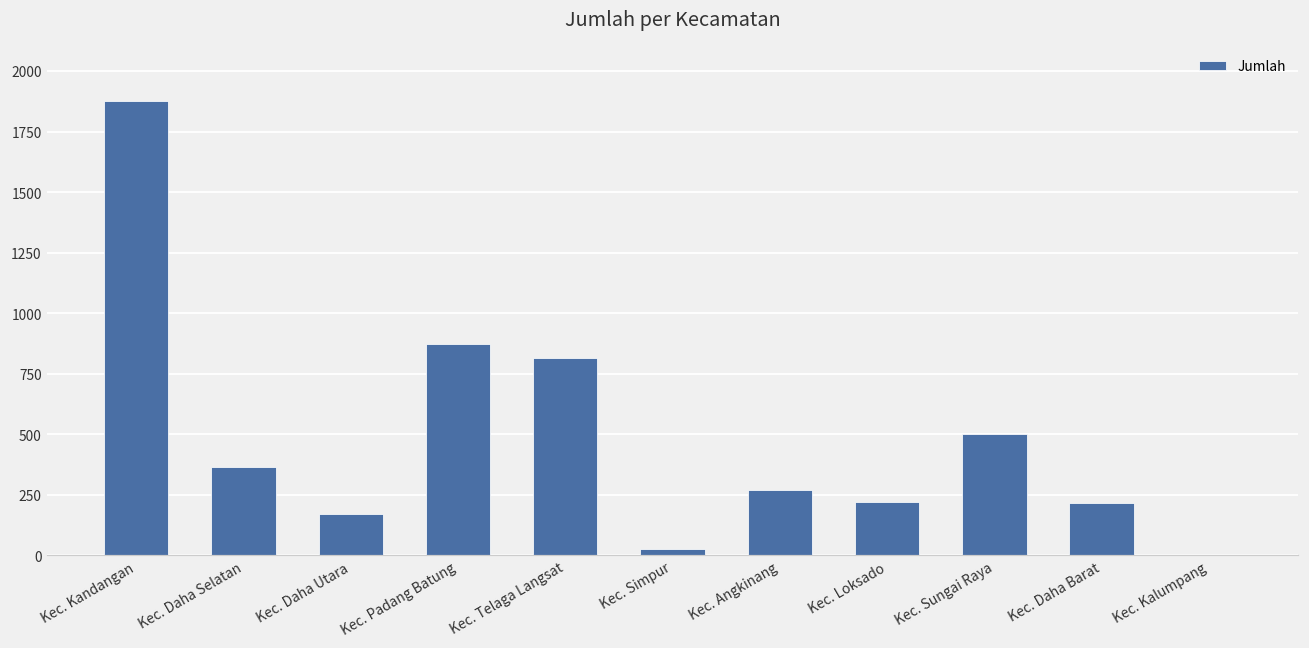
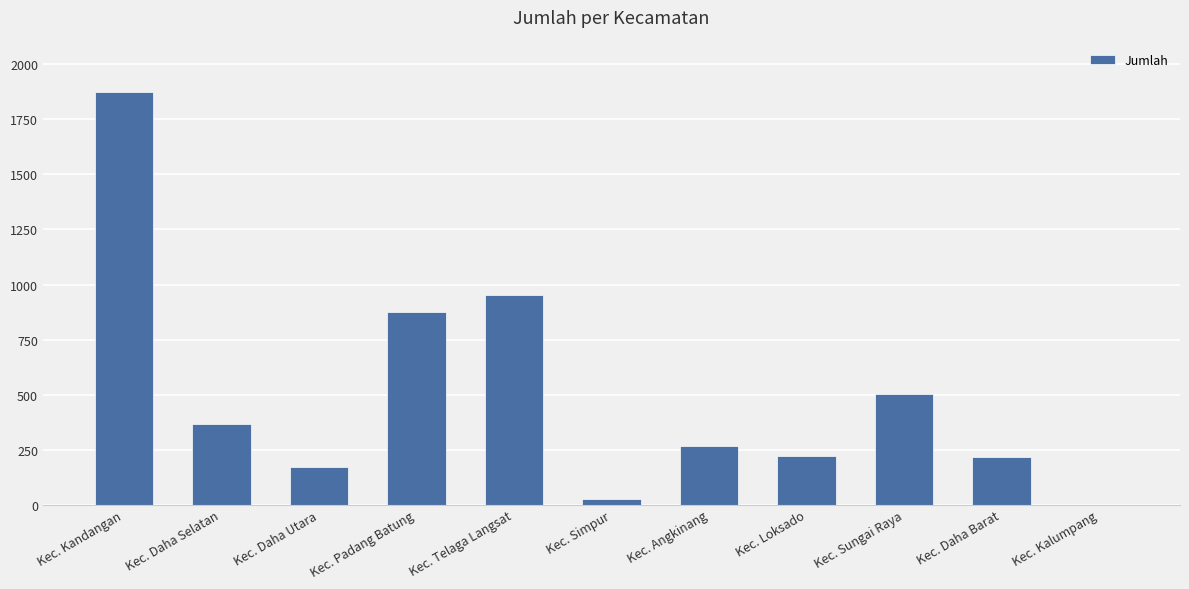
  {
    "Kec. Kandangan": 1880,
    "Kec. Daha Selatan": 370,
    "Kec. Daha Utara": 170,
    "Kec. Padang Batung": 870,
-   "Kec. Telaga Langsat": 810,
+   "Kec. Telaga Langsat": 950,
    "Kec. Simpur": 20,
    "Kec. Angkinang": 270,
    "Kec. Loksado": 220,
    "Kec. Sungai Raya": 500,
    "Kec. Daha Barat": 220,
    "Kec. Kalumpang": 0
  }
